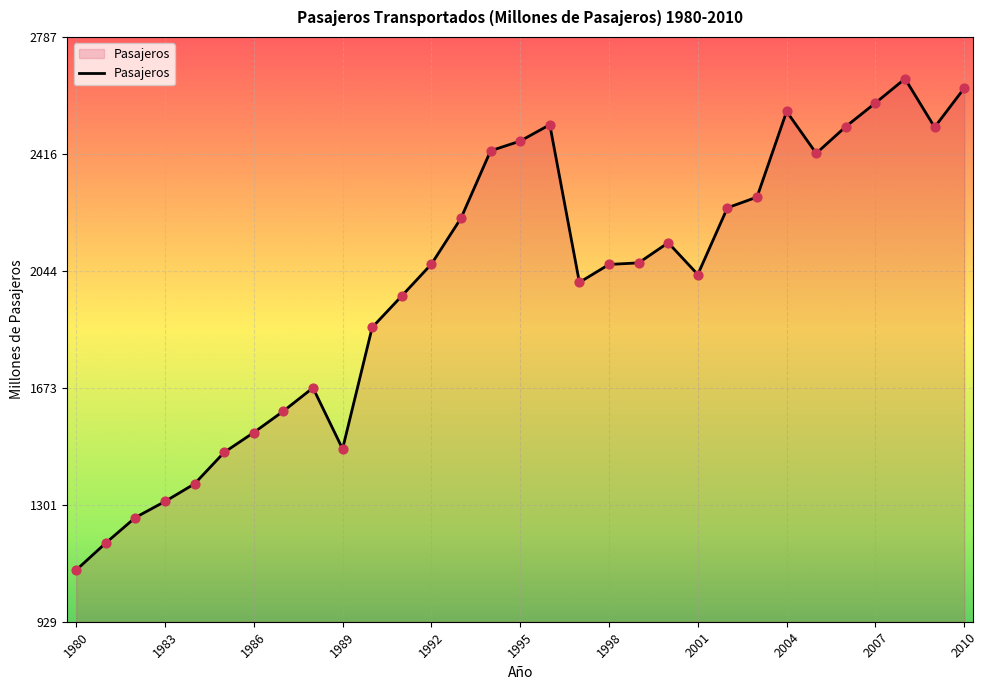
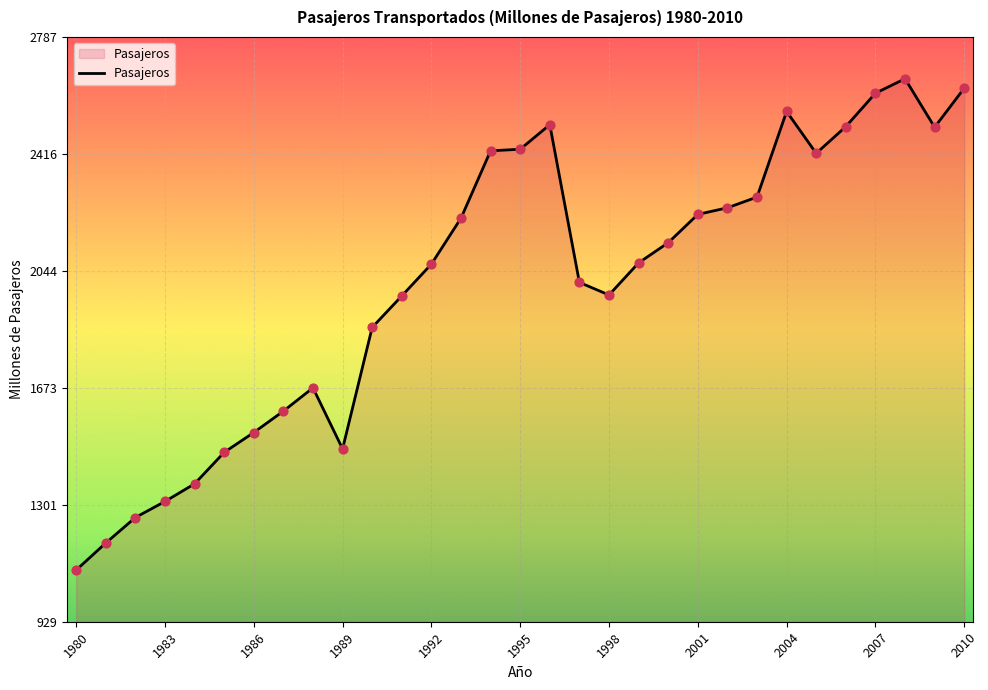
  {
    "1980": 1090,
    "1983": 1310,
    "1986": 1530,
    "1989": 1480,
    "1992": 2070,
-   "1995": 2460,
-   "1998": 2070,
-   "2001": 2030,
+   "1995": 2430,
+   "1998": 1970,
+   "2001": 2220,
    "2004": 2550,
-   "2007": 2580,
+   "2007": 2610,
    "2010": 2630
  }
